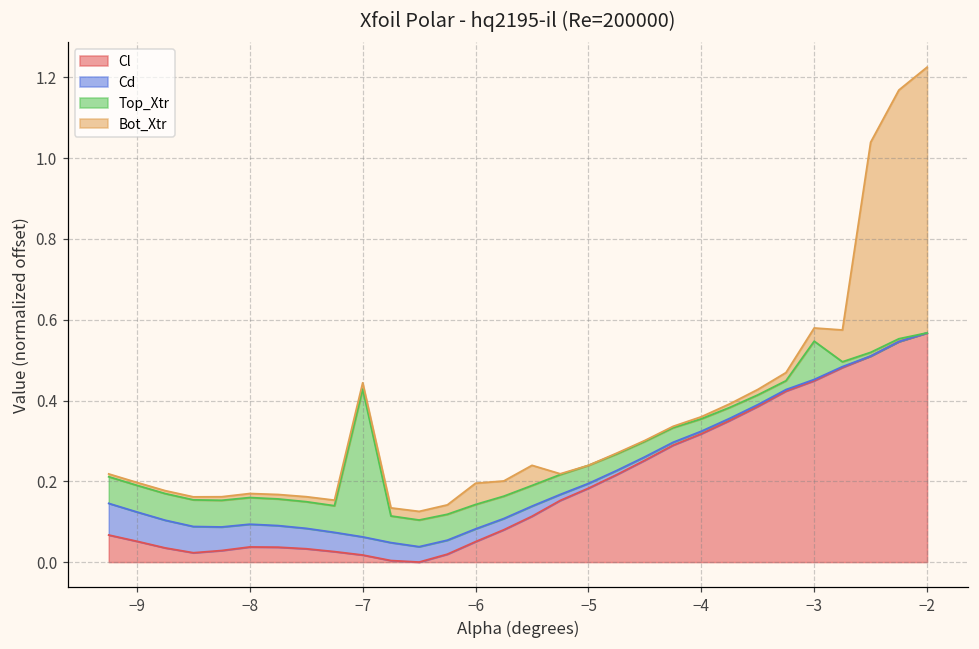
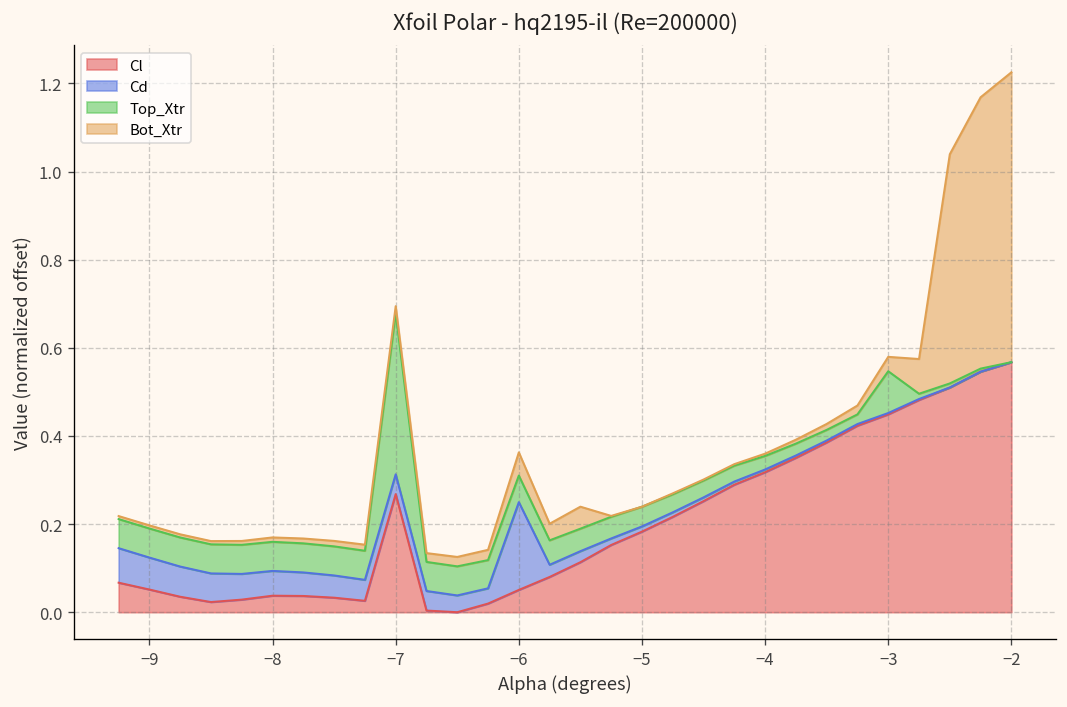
  {
    "Cl": {
      "−9": 0.05,
      "−8": 0.04,
-     "−7": 0.02,
+     "−7": 0.27,
      "−6": 0.05,
      "−5": 0.18
    },
    "Cd": {
      "−9": 0.07,
      "−8": 0.06,
      "−7": 0.04,
-     "−6": 0.03,
+     "−6": 0.20,
      "−5": 0.01
    },
    "Top_Xtr": {
      "−9": 0.07,
      "−8": 0.07,
      "−7": 0.37,
      "−6": 0.06,
      "−3": 0.09
    },
    "Bot_Xtr": {
      "−9": 0.01,
      "−8": 0.01,
      "−7": 0.02,
      "−6": 0.05,
      "−3": 0.03,
      "−2": 0.66
    }
  }
